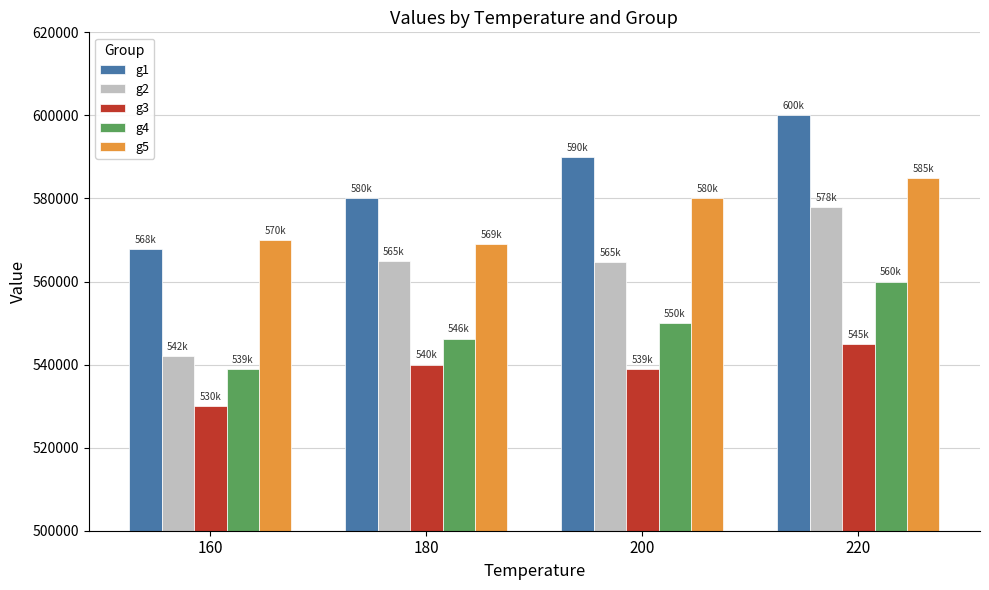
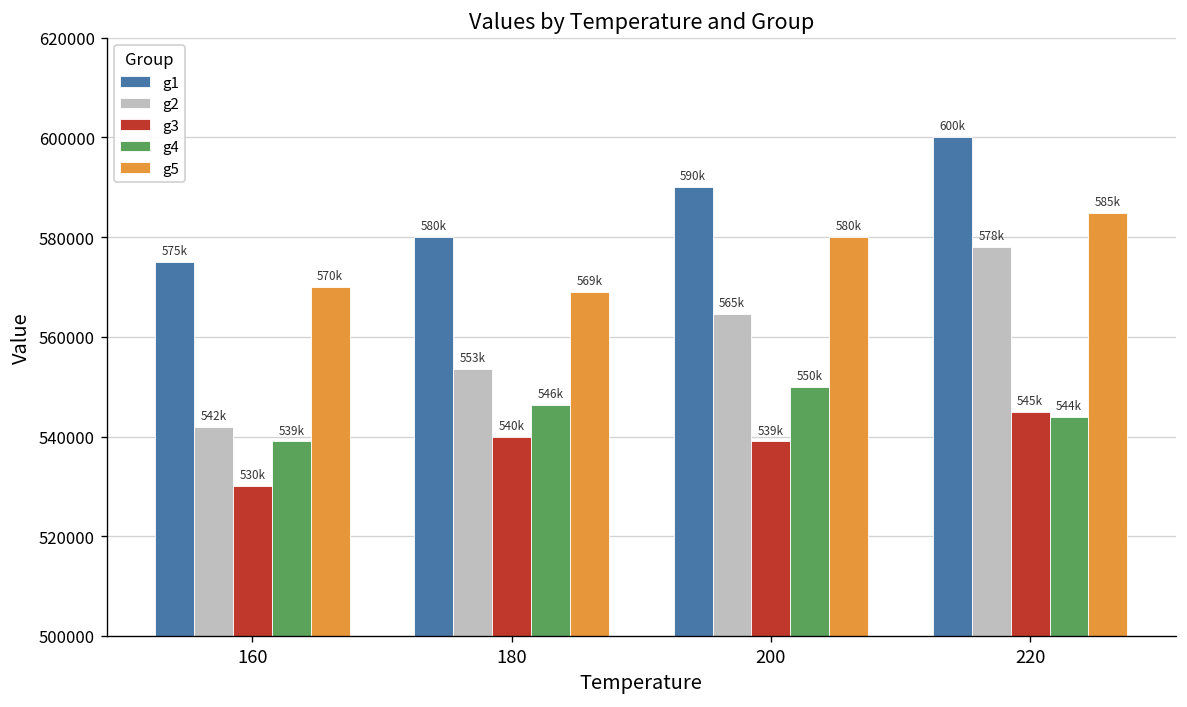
  {
    "g1": {
-     "160": "568k",
+     "160": "575k",
      "180": "580k",
      "200": "590k",
      "220": "600k"
    },
    "g2": {
      "160": "542k",
-     "180": "565k",
+     "180": "553k",
      "200": "565k",
      "220": "578k"
    },
    "g3": {
      "160": "530k",
      "180": "540k",
      "200": "539k",
      "220": "545k"
    },
    "g4": {
      "160": "539k",
      "180": "546k",
      "200": "550k",
-     "220": "560k"
+     "220": "544k"
    },
    "g5": {
      "160": "570k",
      "180": "569k",
      "200": "580k",
      "220": "585k"
    }
  }
